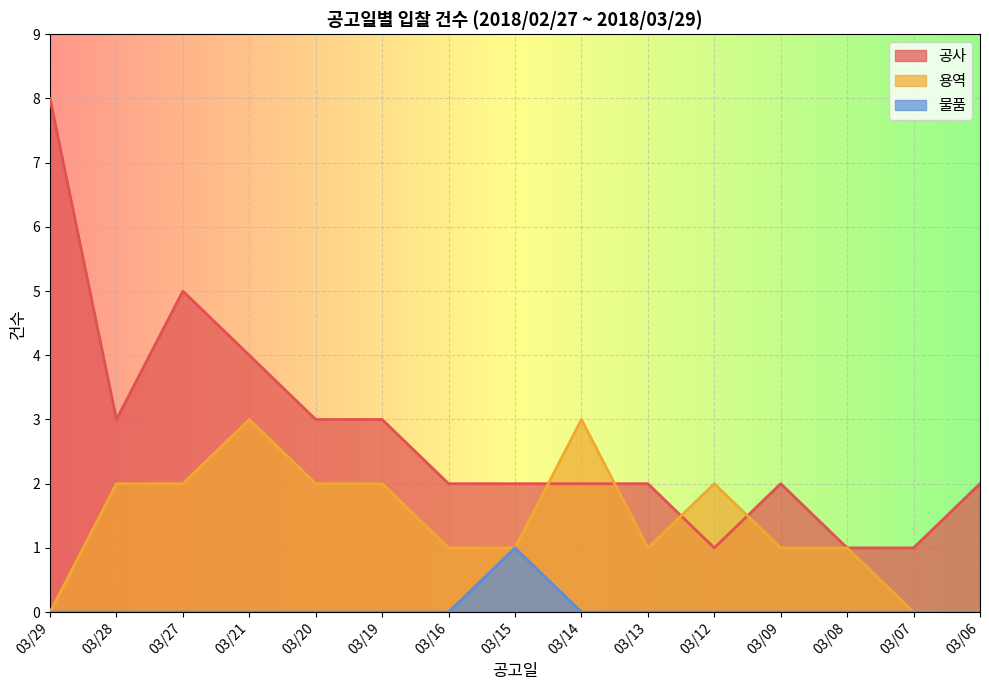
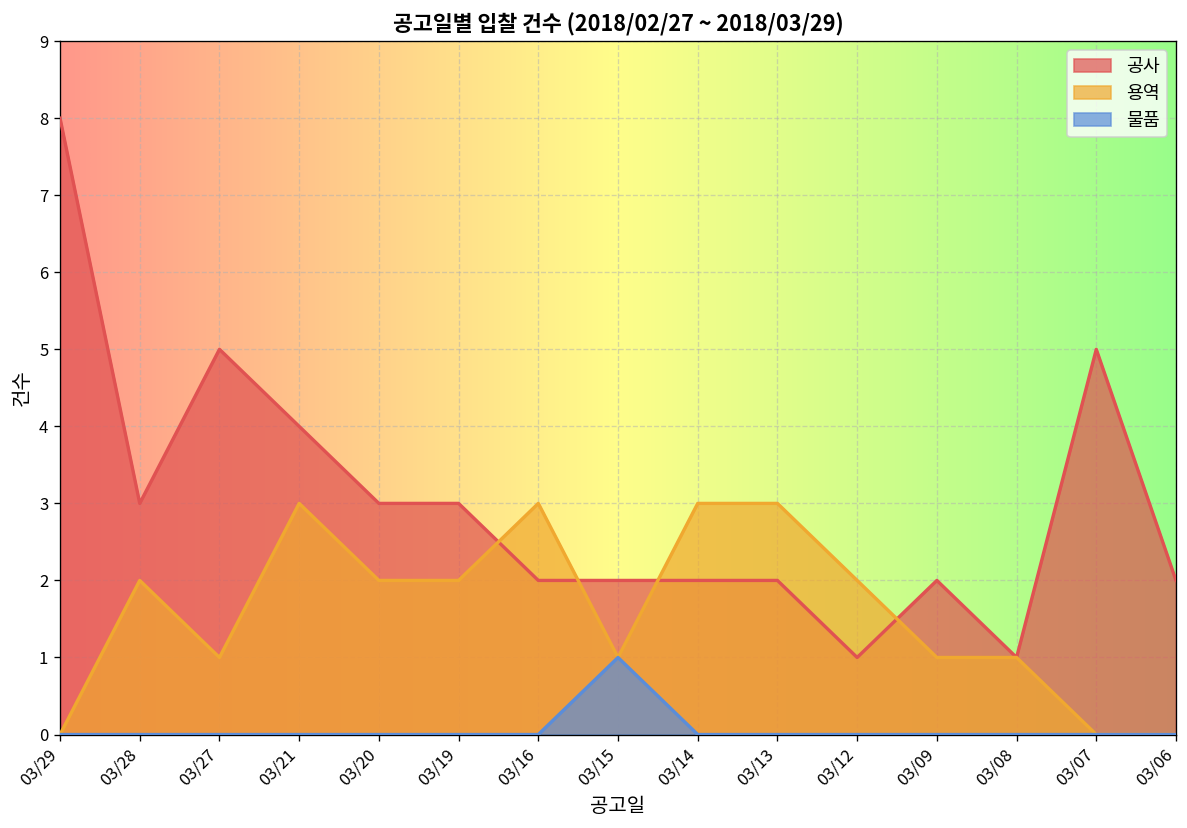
  {
    "공사": {
      "03/29": 8,
      "03/28": 3,
      "03/27": 5,
      "03/21": 4,
      "03/20": 3,
      "03/19": 3,
      "03/16": 2,
      "03/15": 2,
      "03/14": 2,
      "03/13": 2,
      "03/12": 1,
      "03/09": 2,
-     "03/07": 1,
+     "03/07": 5,
      "03/06": 2
    },
    "용역": {
      "03/28": 2,
-     "03/27": 2,
+     "03/27": 1,
      "03/21": 3,
      "03/20": 2,
      "03/19": 2,
-     "03/16": 1,
+     "03/16": 3,
      "03/14": 3,
-     "03/13": 1,
+     "03/13": 3,
      "03/12": 2,
      "03/09": 1
    },
    "물품": {
      "03/28": 0,
      "03/27": 0,
      "03/21": 0,
      "03/20": 0,
      "03/19": 0,
      "03/16": 0,
      "03/14": 0,
      "03/13": 0,
      "03/12": 0,
      "03/09": 0,
      "03/08": 0
    }
  }
